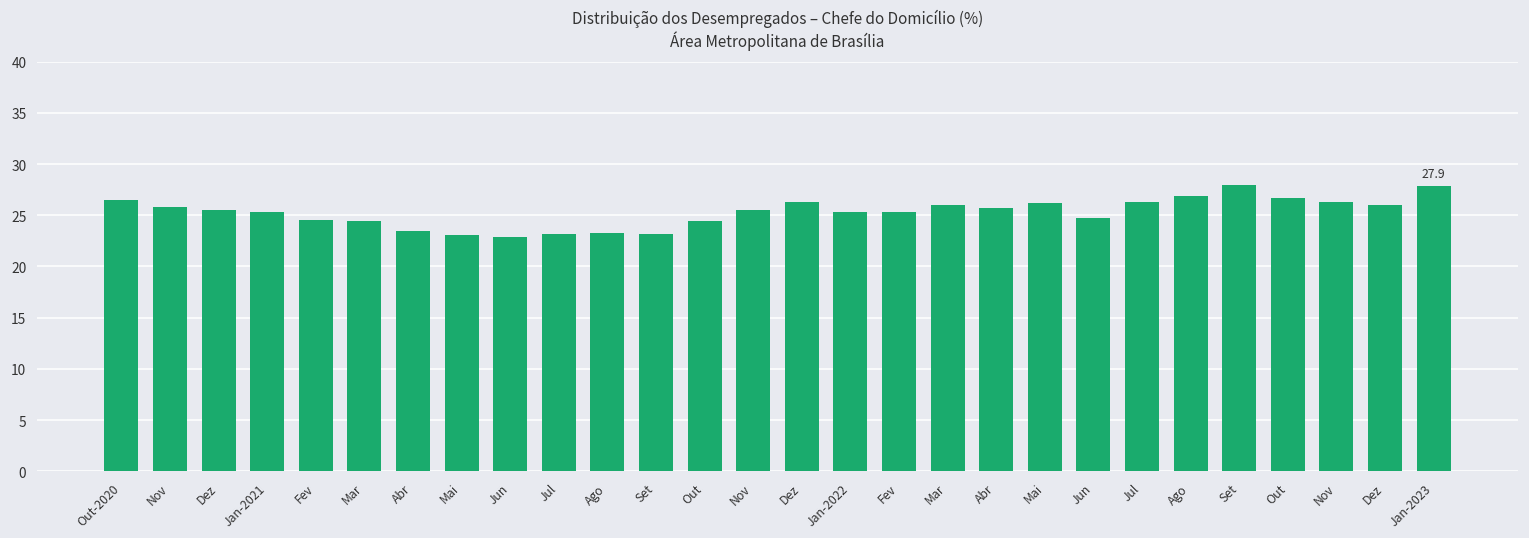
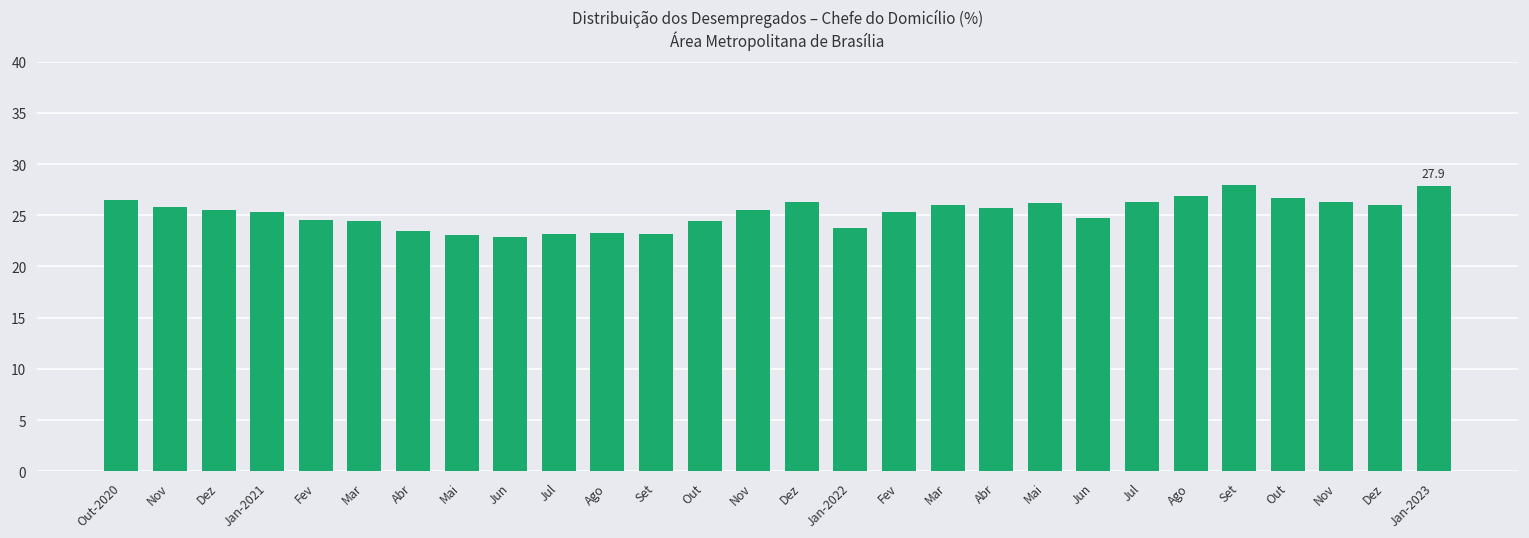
  {
    "Out-2020": 27,
    "Jan-2021": 25,
-   "Jan-2022": 25
+   "Jan-2022": 24
  }
